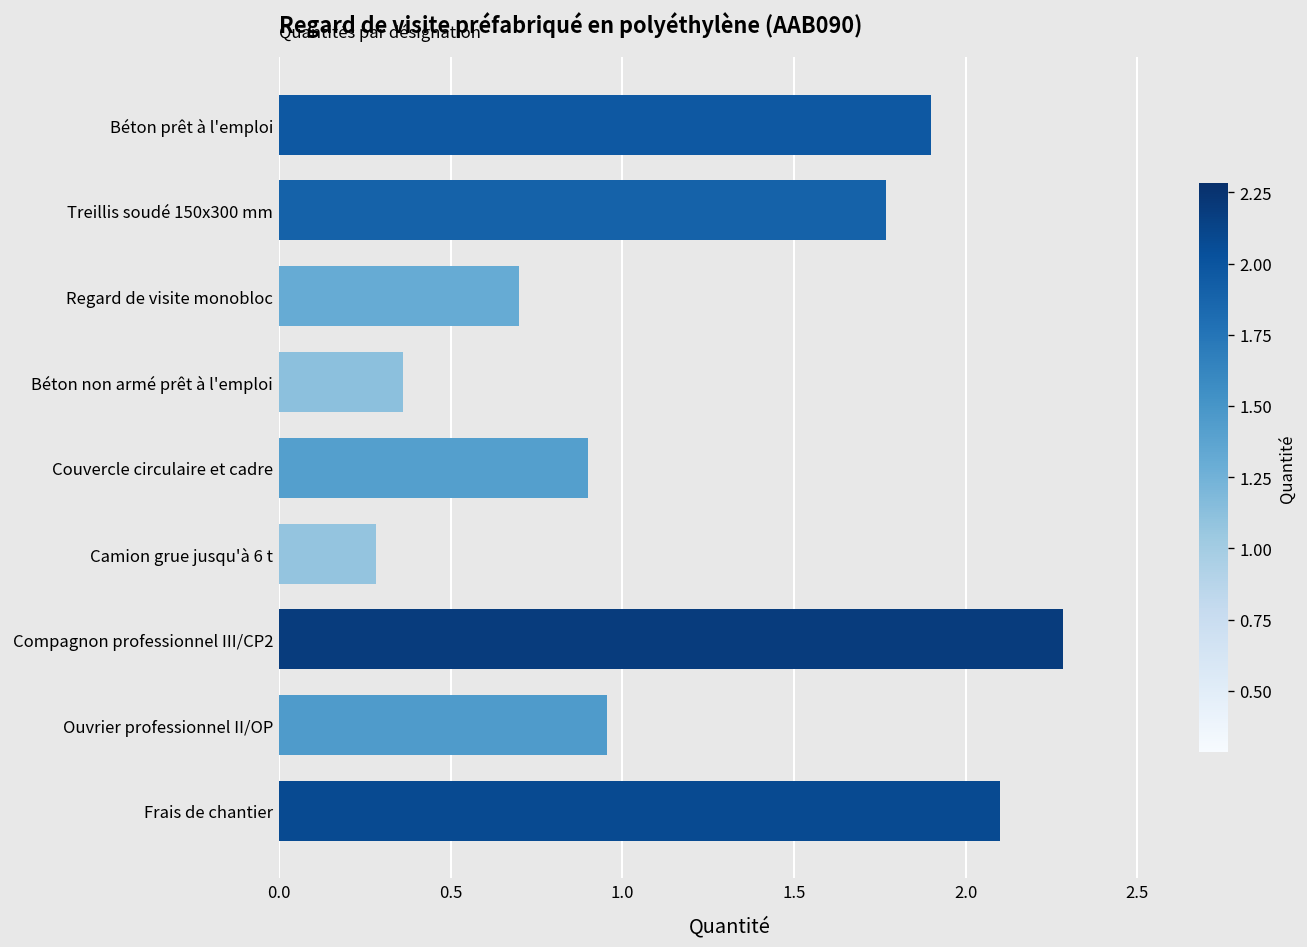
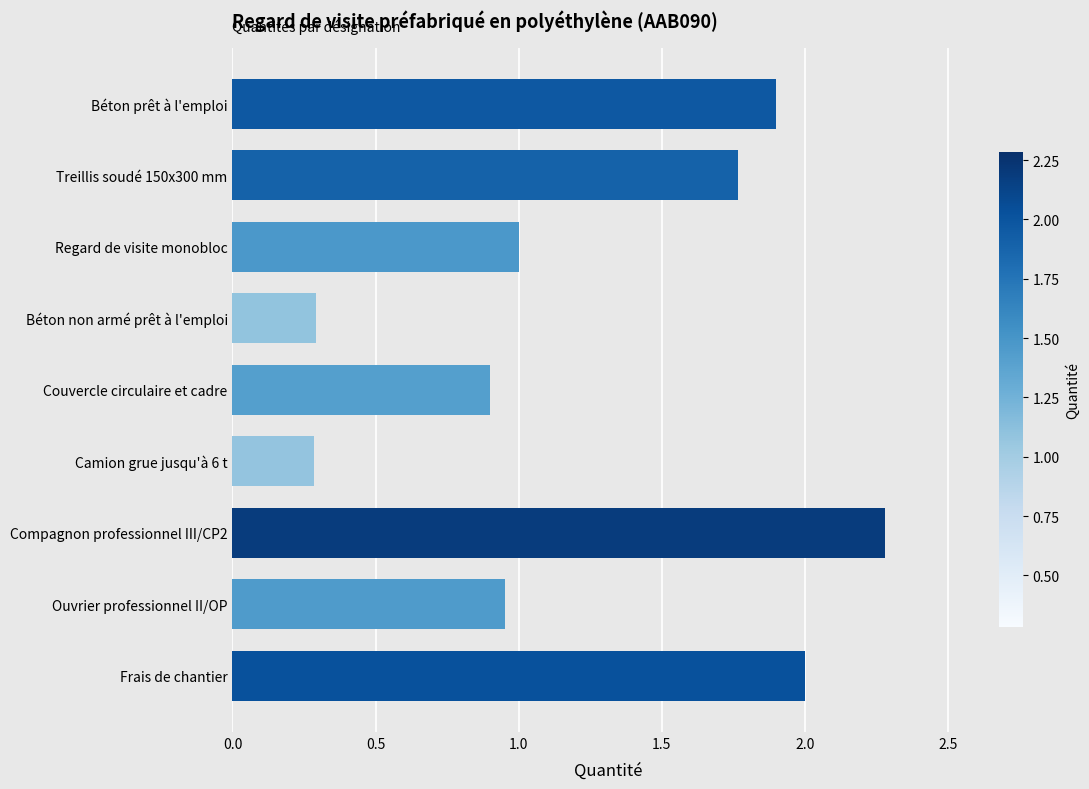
  {
    "Béton prêt à l'emploi": 1.90,
    "Treillis soudé 150x300 mm": 1.77,
-   "Regard de visite monobloc": 0.7,
-   "Béton non armé prêt à l'emploi": 0.36,
+   "Regard de visite monobloc": 1.0,
+   "Béton non armé prêt à l'emploi": 0.29,
    "Couvercle circulaire et cadre": 0.90,
    "Camion grue jusqu'à 6 t": 0.28,
    "Compagnon professionnel III/CP2": 2.28,
    "Ouvrier professionnel II/OP": 0.95,
-   "Frais de chantier": 2.1
+   "Frais de chantier": 2.0
  }
